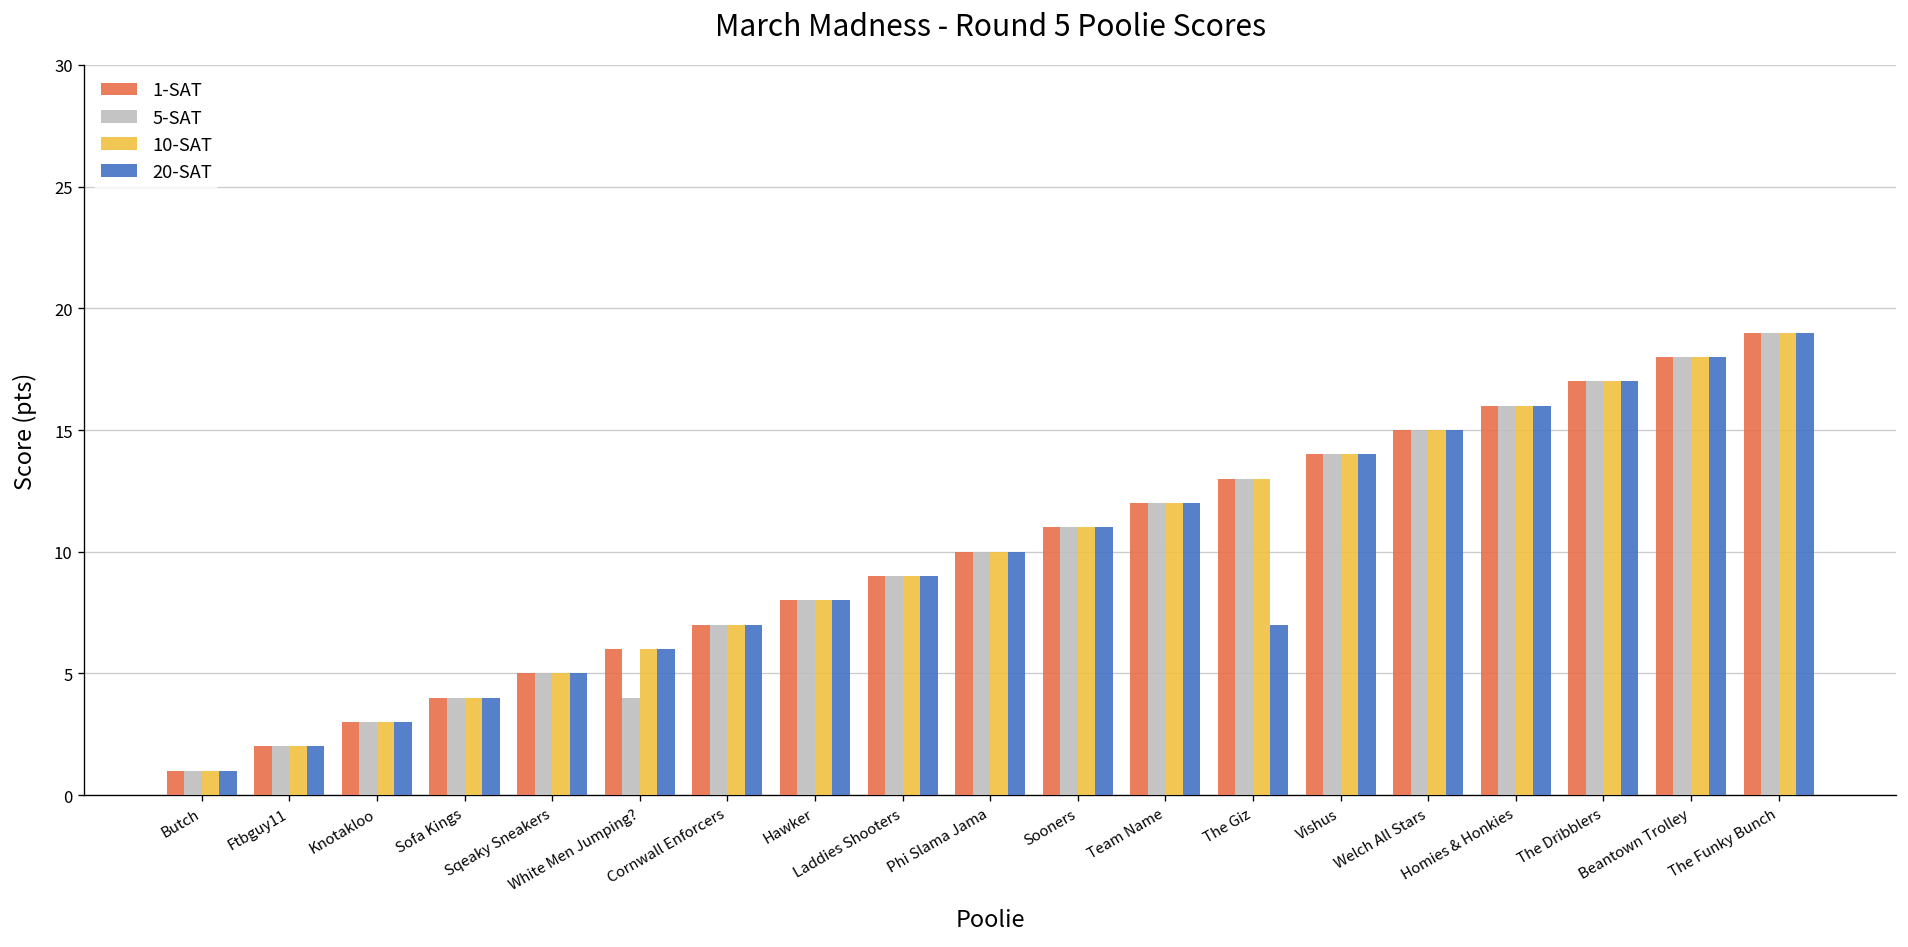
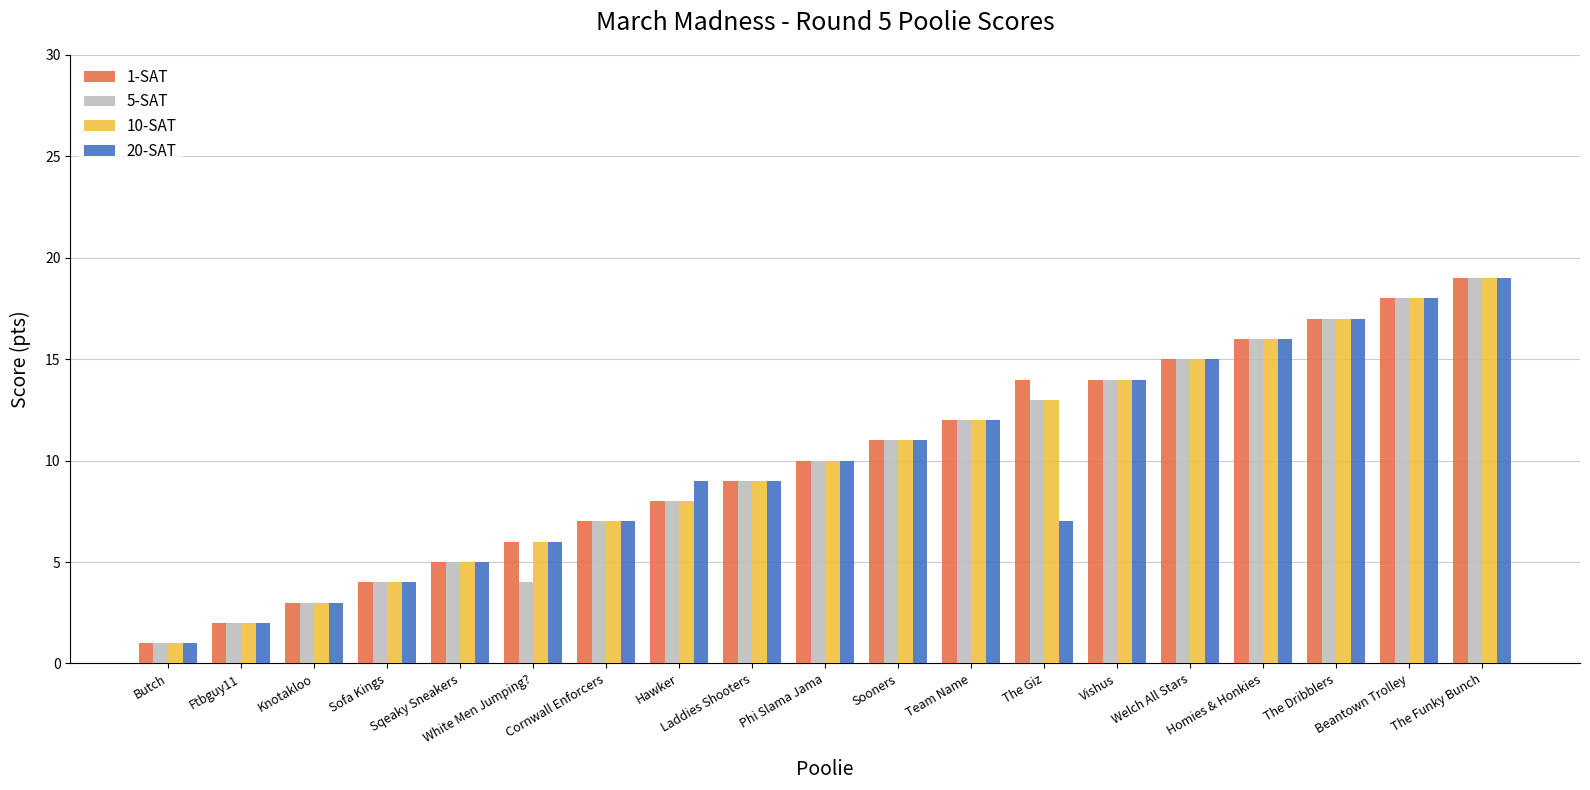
  {
    "1-SAT": {
      "Butch": 1,
      "Ftbguy11": 2,
      "Knotakloo": 3,
      "Sofa Kings": 4,
      "Sqeaky Sneakers": 5,
      "White Men Jumping?": 6,
      "Cornwall Enforcers": 7,
      "Hawker": 8,
      "Laddies Shooters": 9,
      "Phi Slama Jama": 10,
      "Sooners": 11,
      "Team Name": 12,
-     "The Giz": 13,
+     "The Giz": 14,
      "Vishus": 14,
      "Welch All Stars": 15,
      "Homies & Honkies": 16,
      "The Dribblers": 17,
      "Beantown Trolley": 18,
      "The Funky Bunch": 19
    },
    "5-SAT": {
      "Butch": 1,
      "Ftbguy11": 2,
      "Knotakloo": 3,
      "Sofa Kings": 4,
      "Sqeaky Sneakers": 5,
      "White Men Jumping?": 4,
      "Cornwall Enforcers": 7,
      "Hawker": 8,
      "Laddies Shooters": 9,
      "Phi Slama Jama": 10,
      "Sooners": 11,
      "Team Name": 12,
      "The Giz": 13,
      "Vishus": 14,
      "Welch All Stars": 15,
      "Homies & Honkies": 16,
      "The Dribblers": 17,
      "Beantown Trolley": 18,
      "The Funky Bunch": 19
    },
    "10-SAT": {
      "Butch": 1,
      "Ftbguy11": 2,
      "Knotakloo": 3,
      "Sofa Kings": 4,
      "Sqeaky Sneakers": 5,
      "White Men Jumping?": 6,
      "Cornwall Enforcers": 7,
      "Hawker": 8,
      "Laddies Shooters": 9,
      "Phi Slama Jama": 10,
      "Sooners": 11,
      "Team Name": 12,
      "The Giz": 13,
      "Vishus": 14,
      "Welch All Stars": 15,
      "Homies & Honkies": 16,
      "The Dribblers": 17,
      "Beantown Trolley": 18,
      "The Funky Bunch": 19
    },
    "20-SAT": {
      "Butch": 1,
      "Ftbguy11": 2,
      "Knotakloo": 3,
      "Sofa Kings": 4,
      "Sqeaky Sneakers": 5,
      "White Men Jumping?": 6,
      "Cornwall Enforcers": 7,
-     "Hawker": 8,
+     "Hawker": 9,
      "Laddies Shooters": 9,
      "Phi Slama Jama": 10,
      "Sooners": 11,
      "Team Name": 12,
      "The Giz": 7,
      "Vishus": 14,
      "Welch All Stars": 15,
      "Homies & Honkies": 16,
      "The Dribblers": 17,
      "Beantown Trolley": 18,
      "The Funky Bunch": 19
    }
  }
